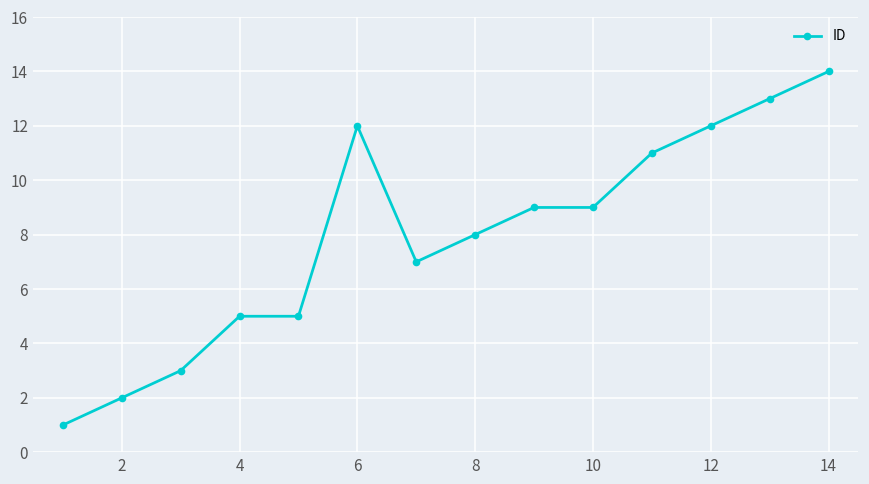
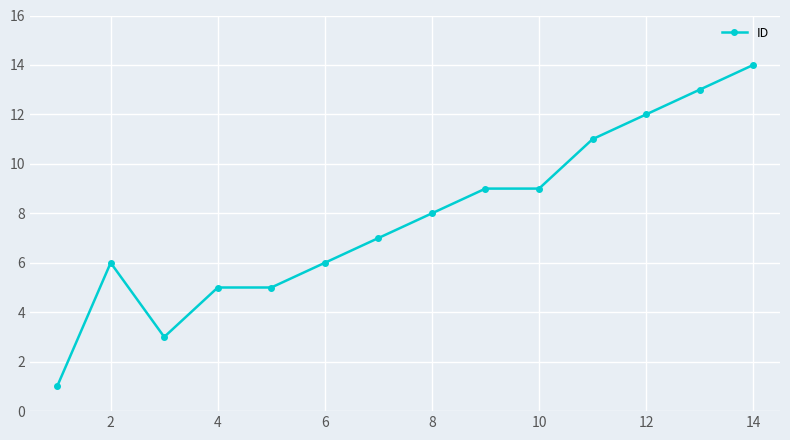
  {
-   "2": 2,
+   "2": 6,
    "4": 5,
-   "6": 12,
+   "6": 6,
    "8": 8,
    "10": 9,
    "12": 12,
    "14": 14
  }
